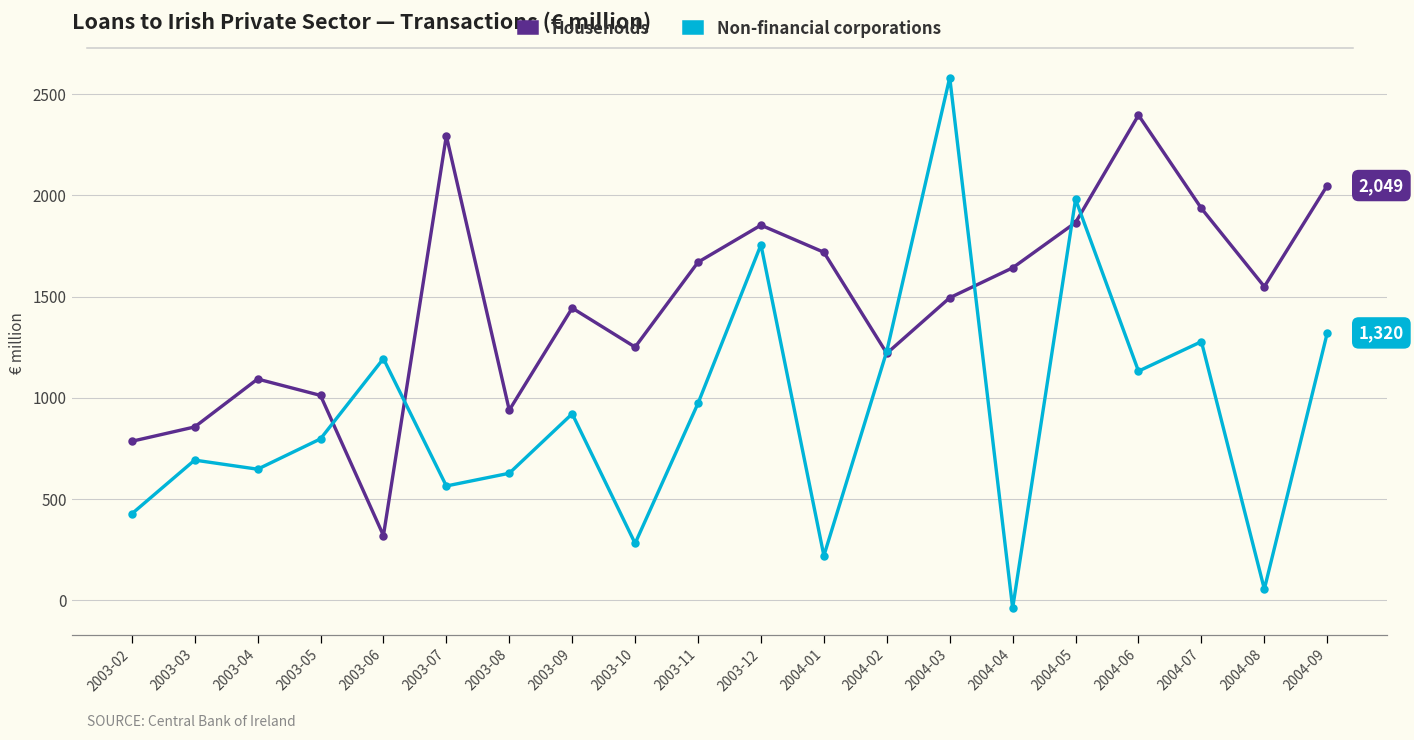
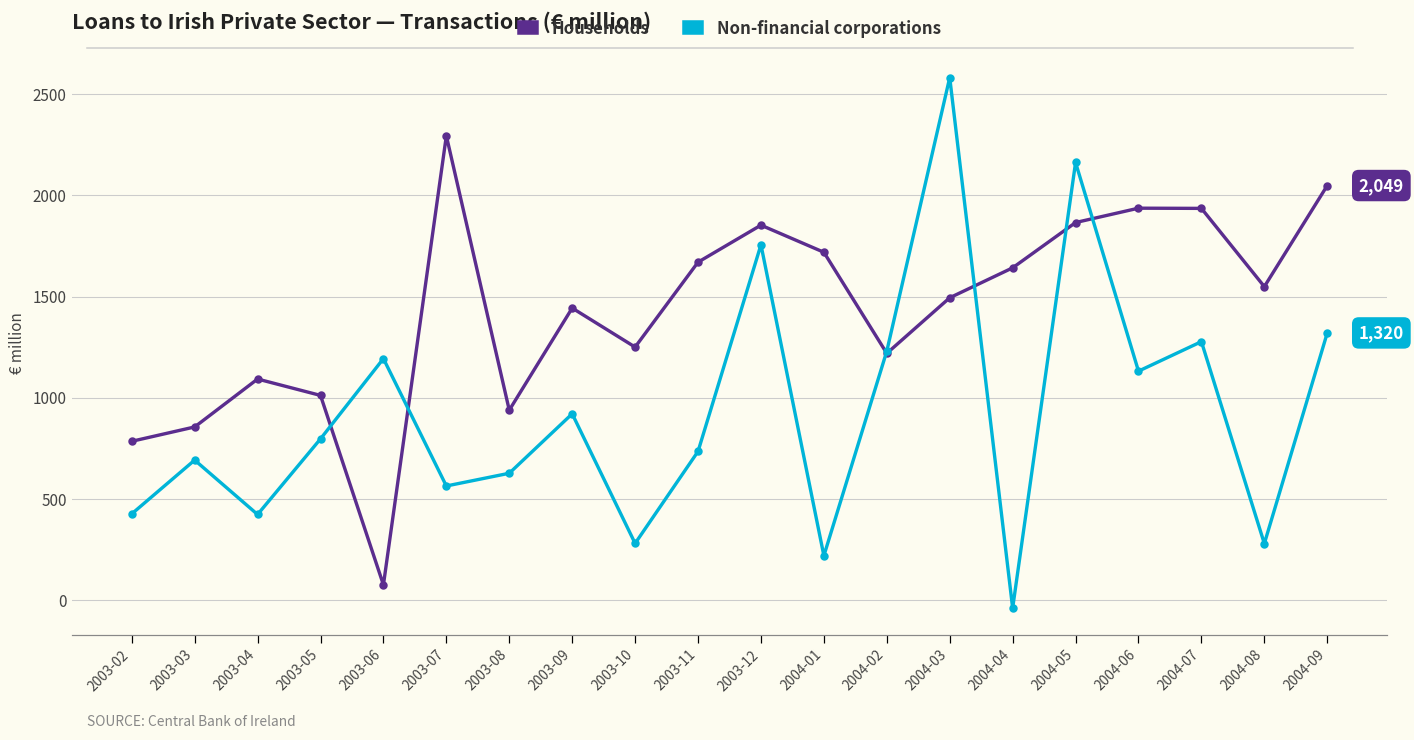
  {
    "Households": {
      "2003-02": 780,
      "2003-03": 860,
      "2003-04": 1090,
      "2003-05": 1010,
-     "2003-06": 320,
+     "2003-06": 70,
      "2003-07": 2300,
      "2003-08": 940,
      "2003-09": 1440,
      "2003-10": 1250,
      "2003-11": 1670,
      "2003-12": 1850,
      "2004-01": 1720,
      "2004-03": 1490,
      "2004-04": 1640,
      "2004-05": 1870,
-     "2004-06": 2400,
+     "2004-06": 1940,
      "2004-07": 1940,
      "2004-08": 1550,
      "2004-09": 2050
    },
    "Non-financial corporations": {
      "2003-02": 430,
      "2003-03": 690,
-     "2003-04": 650,
+     "2003-04": 420,
      "2003-05": 800,
      "2003-06": 1190,
      "2003-07": 560,
      "2003-08": 630,
      "2003-09": 920,
      "2003-10": 280,
-     "2003-11": 970,
+     "2003-11": 730,
      "2003-12": 1760,
      "2004-01": 220,
      "2004-03": 2580,
      "2004-04": -40,
-     "2004-05": 1980,
+     "2004-05": 2160,
      "2004-06": 1130,
      "2004-07": 1280,
-     "2004-08": 50,
+     "2004-08": 280,
      "2004-09": 1320
    }
  }
